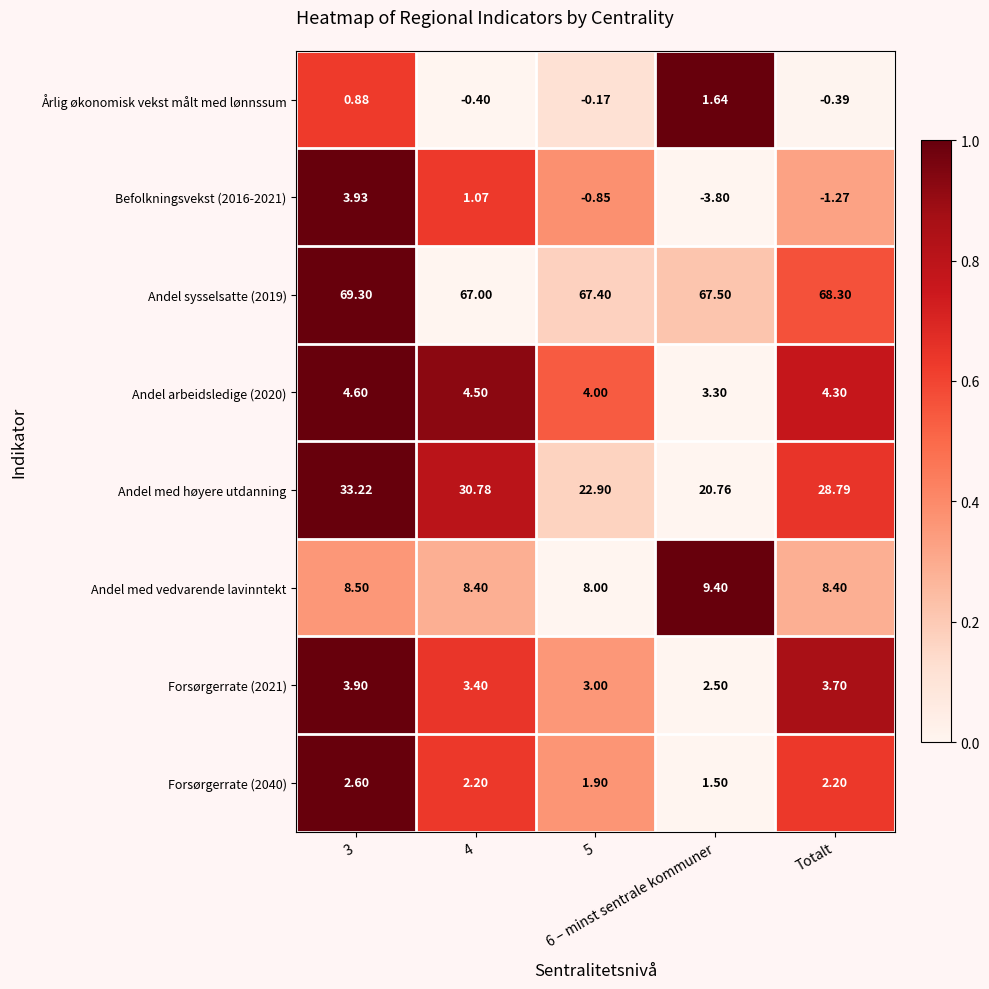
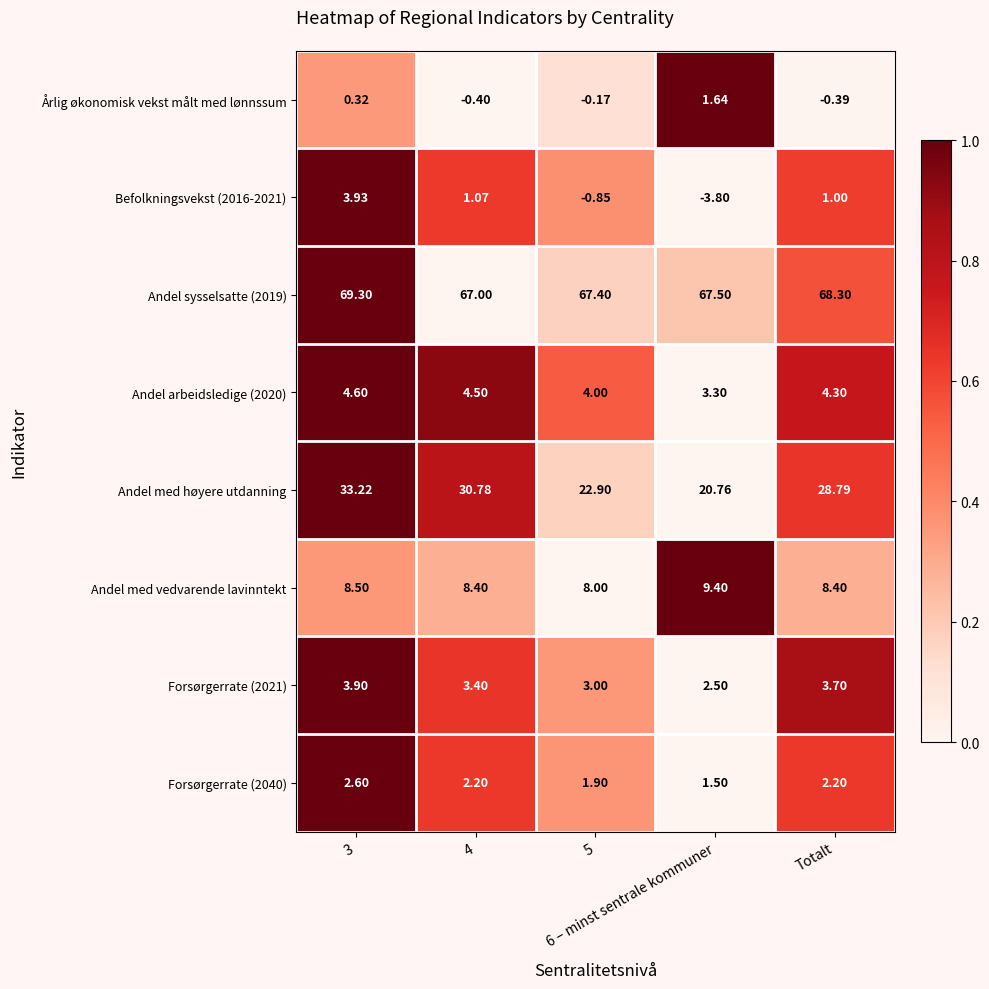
  {
    "Årlig økonomisk vekst målt med lønnssum": {
-     "3": 0.88,
+     "3": 0.32,
      "4": -0.40,
      "5": -0.17,
      "6 – minst sentrale kommuner": 1.64,
      "Totalt": -0.39
    },
    "Befolkningsvekst (2016-2021)": {
      "3": 3.93,
      "4": 1.07,
      "5": -0.85,
      "6 – minst sentrale kommuner": -3.80,
-     "Totalt": -1.27
+     "Totalt": 1.00
    },
    "Andel sysselsatte (2019)": {
      "3": 69.30,
      "4": 67.00,
      "5": 67.40,
      "6 – minst sentrale kommuner": 67.50,
      "Totalt": 68.30
    },
    "Andel arbeidsledige (2020)": {
      "3": 4.60,
      "4": 4.50,
      "5": 4.00,
      "6 – minst sentrale kommuner": 3.30,
      "Totalt": 4.30
    },
    "Andel med høyere utdanning": {
      "3": 33.22,
      "4": 30.78,
      "5": 22.90,
      "6 – minst sentrale kommuner": 20.76,
      "Totalt": 28.79
    },
    "Andel med vedvarende lavinntekt": {
      "3": 8.50,
      "4": 8.40,
      "5": 8.00,
      "6 – minst sentrale kommuner": 9.40,
      "Totalt": 8.40
    },
    "Forsørgerrate (2021)": {
      "3": 3.90,
      "4": 3.40,
      "5": 3.00,
      "6 – minst sentrale kommuner": 2.50,
      "Totalt": 3.70
    },
    "Forsørgerrate (2040)": {
      "3": 2.60,
      "4": 2.20,
      "5": 1.90,
      "6 – minst sentrale kommuner": 1.50,
      "Totalt": 2.20
    }
  }
